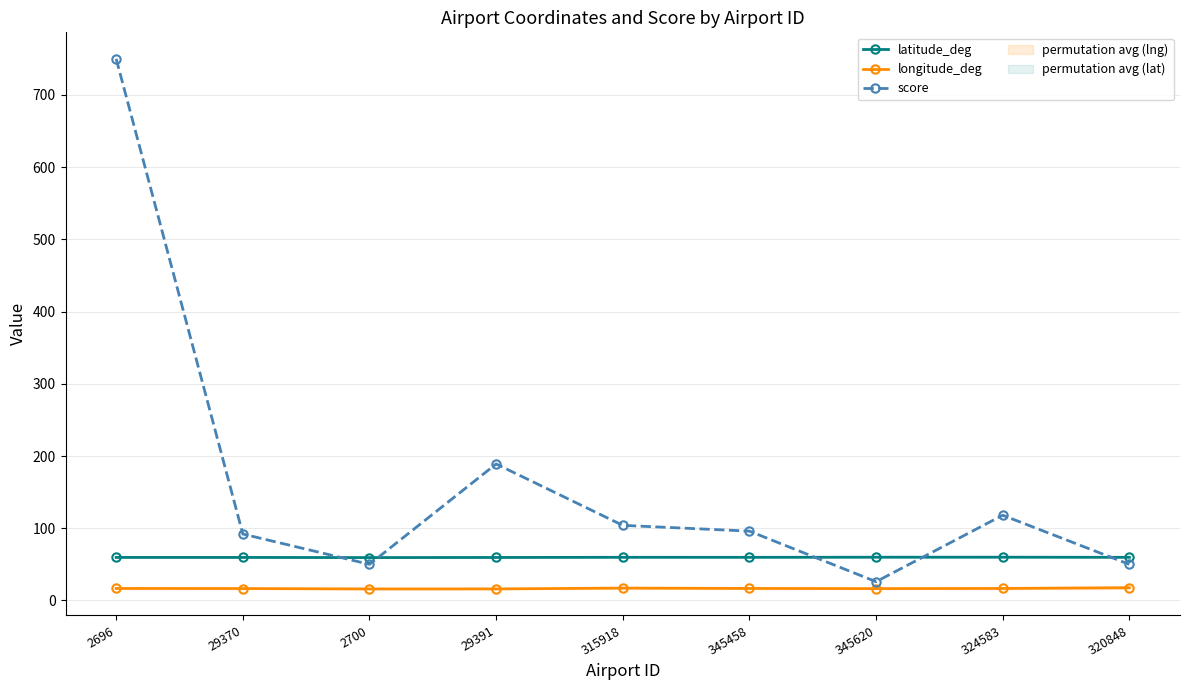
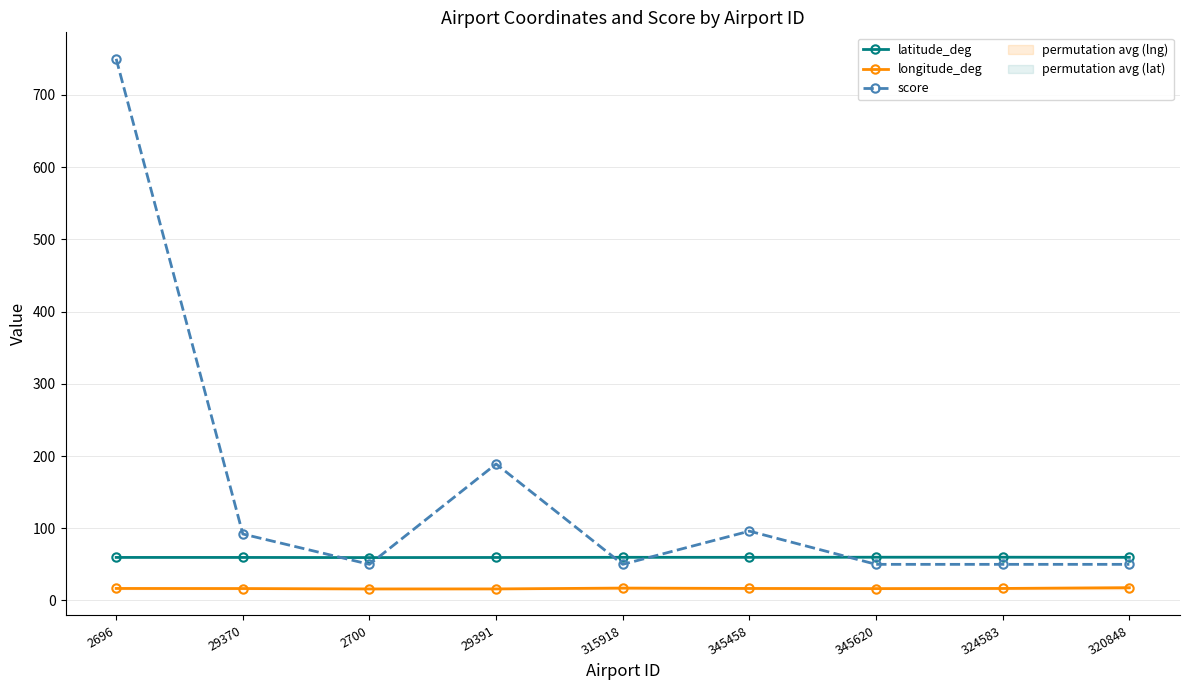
  {
    "score": {
      "2696": 750,
      "29370": 90,
      "2700": 50,
      "29391": 190,
-     "315918": 100,
+     "315918": 50,
      "345458": 100,
-     "345620": 30,
-     "324583": 120,
+     "345620": 50,
+     "324583": 50,
      "320848": 50
    }
  }
